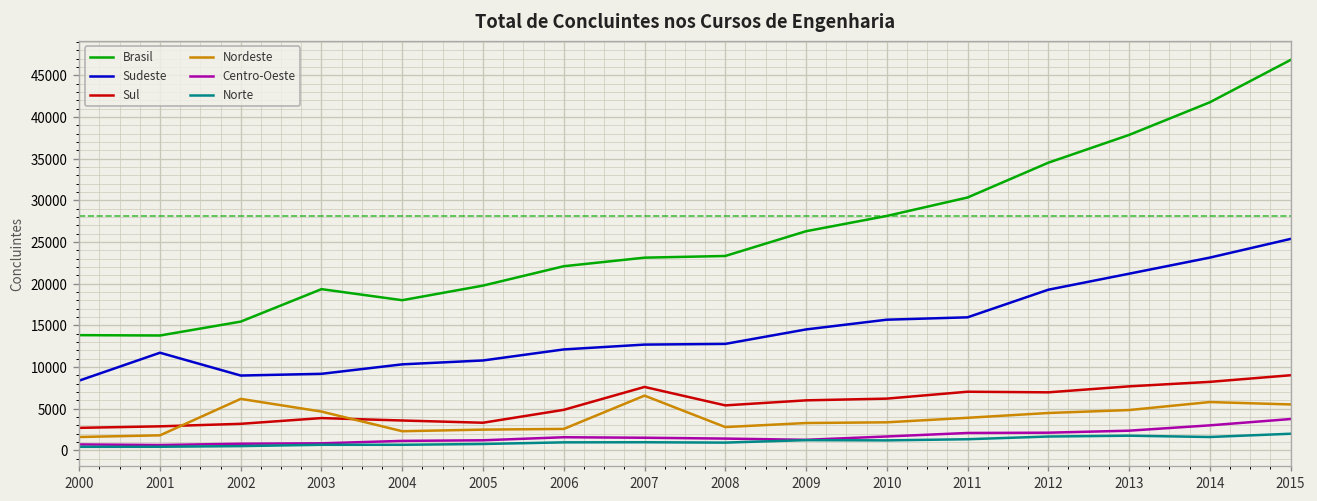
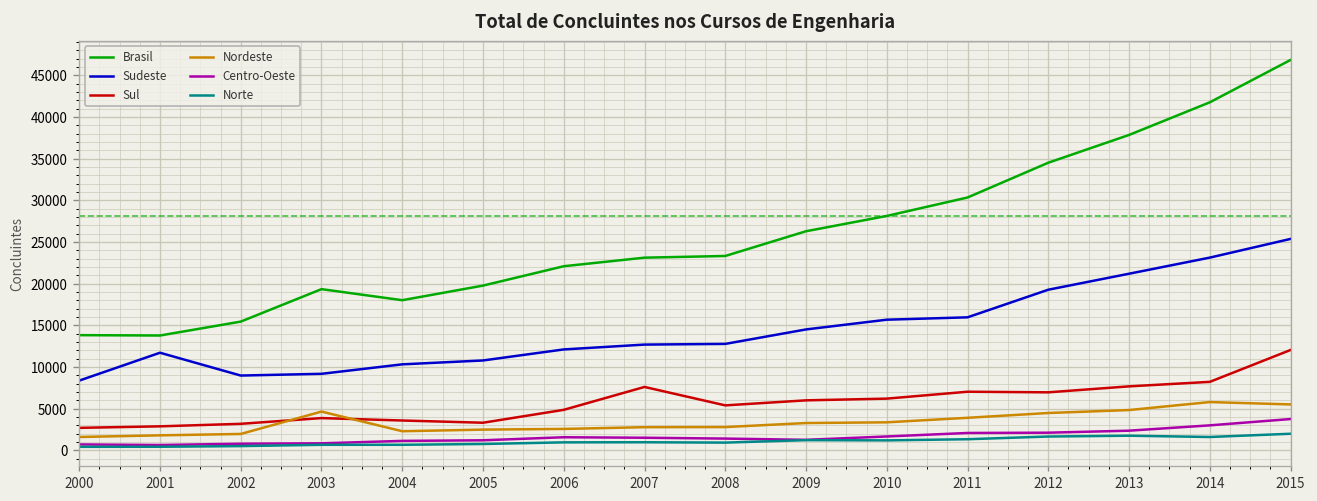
  {
    "Brasil": {
      "2000": 14000,
      "2001": 14000,
      "2002": 15000,
      "2003": 19000,
      "2004": 18000,
      "2005": 20000,
      "2006": 22000,
      "2007": 23000,
      "2008": 23000,
      "2009": 26000,
      "2010": 28000,
      "2011": 30000,
      "2012": 35000,
      "2013": 38000,
      "2014": 42000,
      "2015": 47000
    },
    "Sudeste": {
      "2000": 8000,
      "2001": 12000,
      "2002": 9000,
      "2003": 9000,
      "2004": 10000,
      "2005": 11000,
      "2006": 12000,
      "2007": 13000,
      "2008": 13000,
      "2009": 15000,
      "2010": 16000,
      "2011": 16000,
      "2012": 19000,
      "2013": 21000,
      "2014": 23000,
      "2015": 25000
    },
    "Sul": {
      "2000": 3000,
      "2001": 3000,
      "2002": 3000,
      "2003": 4000,
      "2004": 4000,
      "2005": 3000,
      "2006": 5000,
      "2007": 8000,
      "2008": 5000,
      "2009": 6000,
      "2010": 6000,
      "2011": 7000,
      "2012": 7000,
      "2013": 8000,
      "2014": 8000,
-     "2015": 9000
+     "2015": 12000
    },
    "Nordeste": {
      "2000": 2000,
      "2001": 2000,
-     "2002": 6000,
+     "2002": 2000,
      "2003": 5000,
      "2004": 2000,
      "2005": 2000,
      "2006": 3000,
-     "2007": 7000,
+     "2007": 3000,
      "2008": 3000,
      "2009": 3000,
      "2010": 3000,
      "2011": 4000,
      "2012": 4000,
      "2013": 5000,
      "2014": 6000,
      "2015": 6000
    },
    "Centro-Oeste": {
      "2004": 1000,
      "2005": 1000,
      "2006": 2000,
      "2007": 2000,
      "2008": 1000,
      "2010": 2000,
      "2011": 2000,
      "2012": 2000,
      "2013": 2000,
      "2014": 3000,
      "2015": 4000
    },
    "Norte": {
      "2004": 1000,
      "2005": 1000,
      "2006": 1000,
      "2007": 1000,
      "2008": 1000,
      "2010": 1000,
      "2011": 1000,
      "2012": 2000,
      "2013": 2000,
      "2014": 2000,
      "2015": 2000
    }
  }
